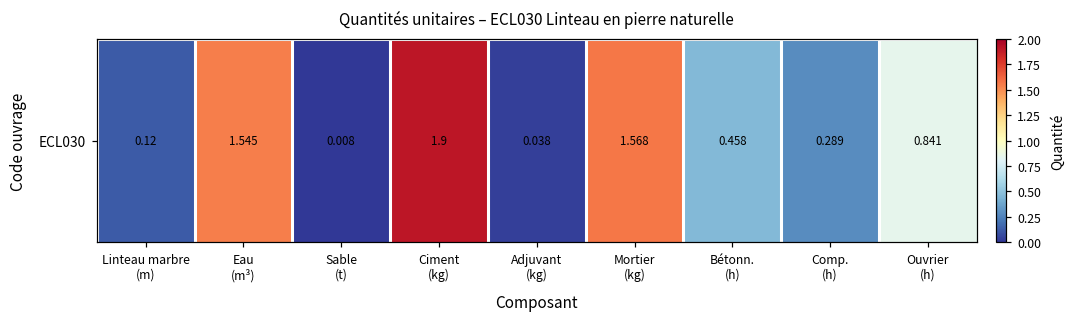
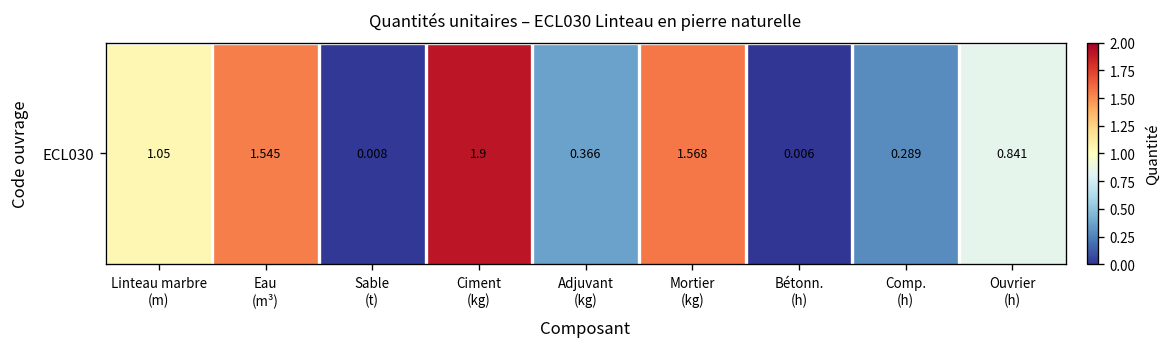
  {
    "ECL030": {
-     "Linteau marbre (m)": 0.12,
+     "Linteau marbre (m)": 1.05,
      "Eau (m³)": 1.545,
      "Sable (t)": 0.008,
      "Ciment (kg)": 1.9,
-     "Adjuvant (kg)": 0.038,
+     "Adjuvant (kg)": 0.366,
      "Mortier (kg)": 1.568,
-     "Bétonn. (h)": 0.458,
+     "Bétonn. (h)": 0.006,
      "Comp. (h)": 0.289,
      "Ouvrier (h)": 0.841
    }
  }
